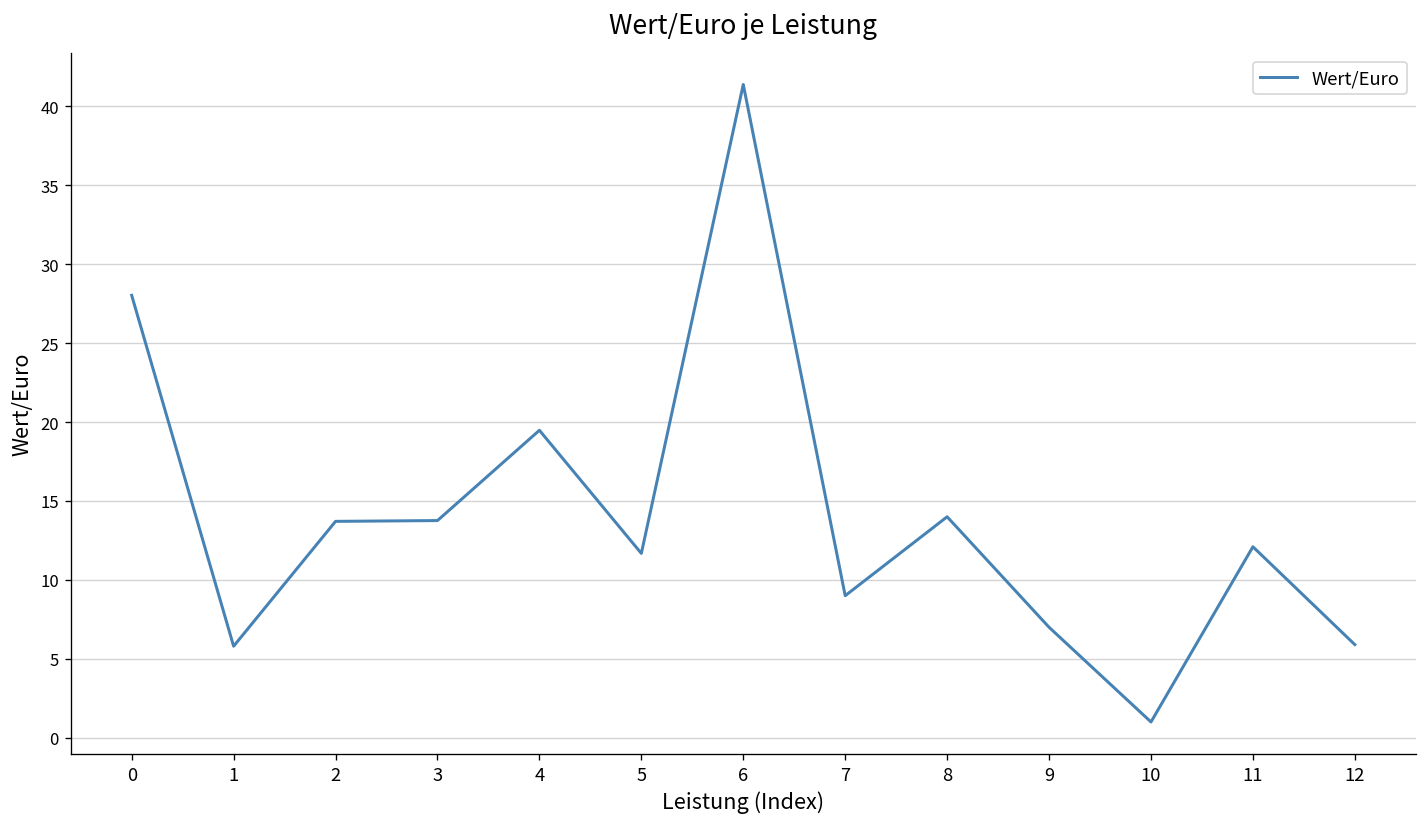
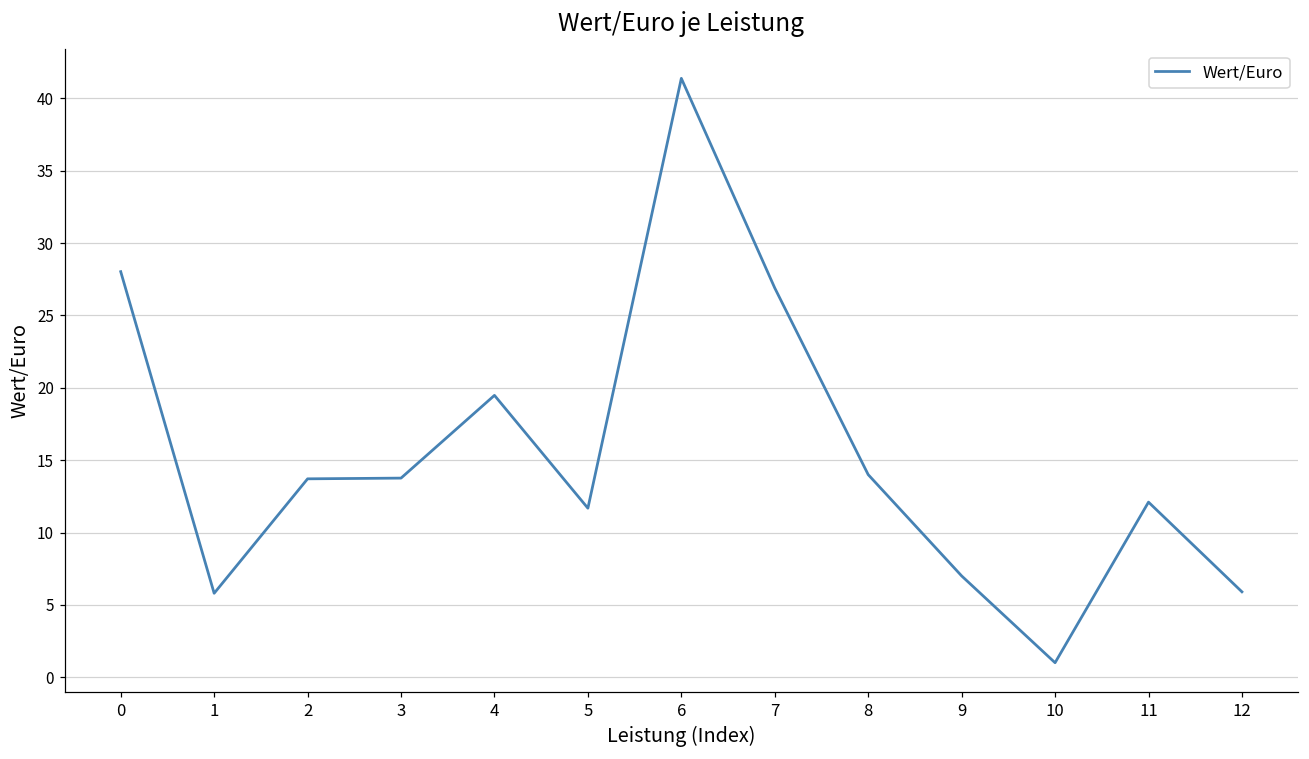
  {
    "0": 28.0,
    "1": 5.8,
    "2": 13.7,
    "3": 13.8,
    "4": 19.5,
    "5": 11.7,
    "6": 41.4,
-   "7": 9.0,
+   "7": 26.9,
    "8": 14.0,
    "9": 7.0,
    "10": 1.0,
    "11": 12.1,
    "12": 5.9
  }
